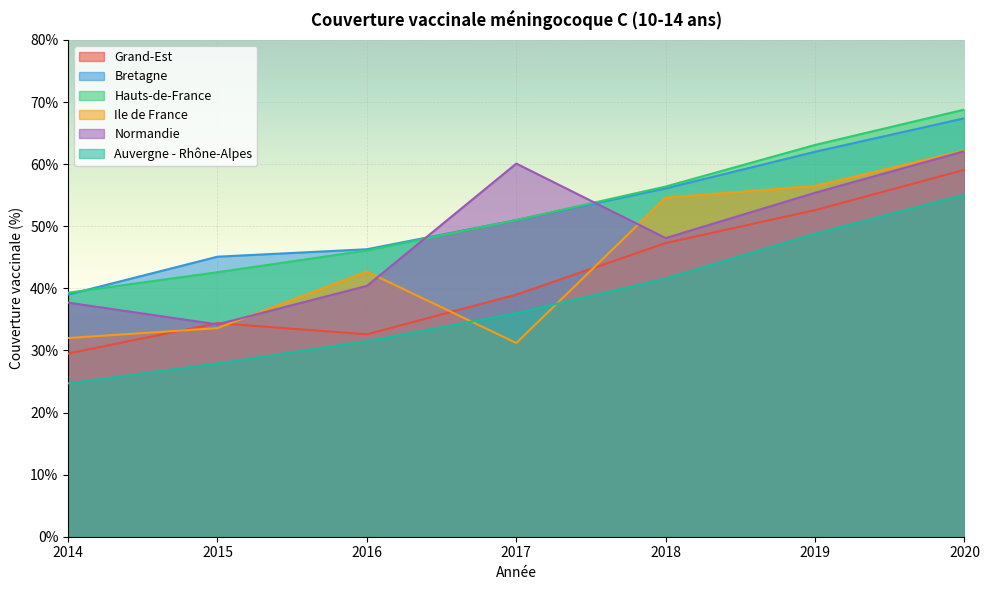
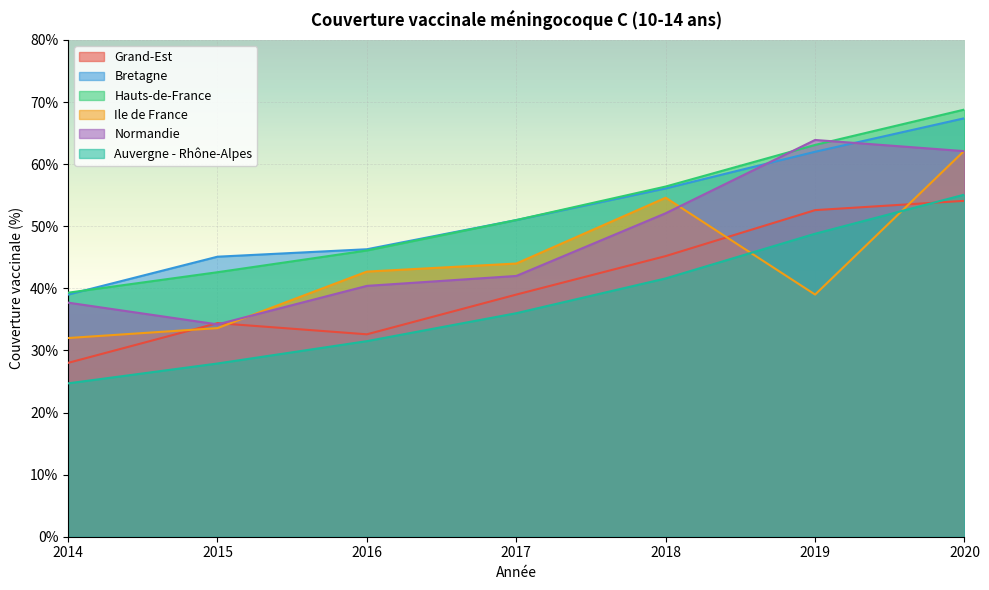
  {
    "Grand-Est": {
-     "2014": "30%",
+     "2014": "28%",
      "2016": "33%",
      "2017": "39%",
-     "2018": "47%",
+     "2018": "45%",
      "2019": "53%",
-     "2020": "59%"
+     "2020": "54%"
    },
    "Bretagne": {
      "2015": "45%",
      "2019": "62%",
      "2020": "67%"
    },
    "Ile de France": {
      "2014": "32%",
      "2015": "34%",
      "2016": "43%",
-     "2017": "31%",
+     "2017": "44%",
      "2018": "55%",
-     "2019": "57%"
+     "2019": "39%"
    },
    "Normandie": {
      "2014": "38%",
      "2016": "40%",
-     "2017": "60%",
-     "2018": "48%",
-     "2019": "55%"
+     "2017": "42%",
+     "2018": "52%",
+     "2019": "64%"
    }
  }
